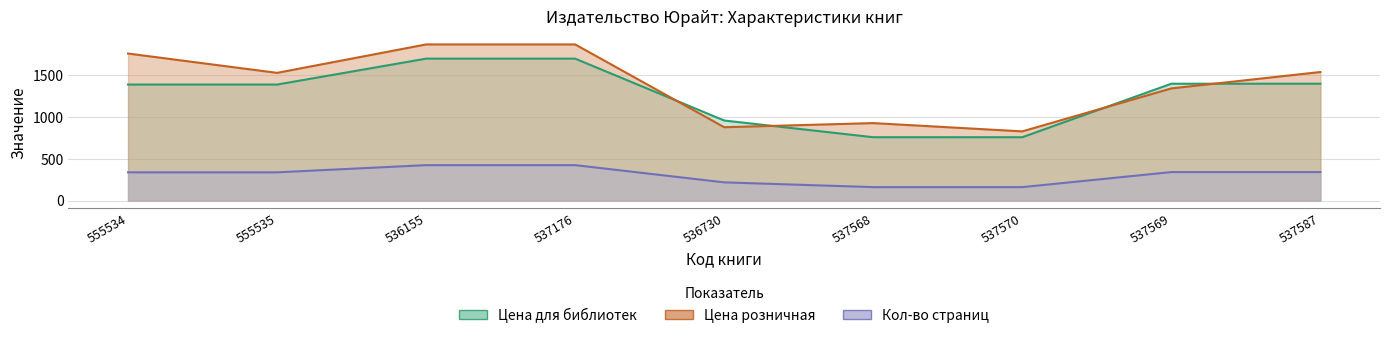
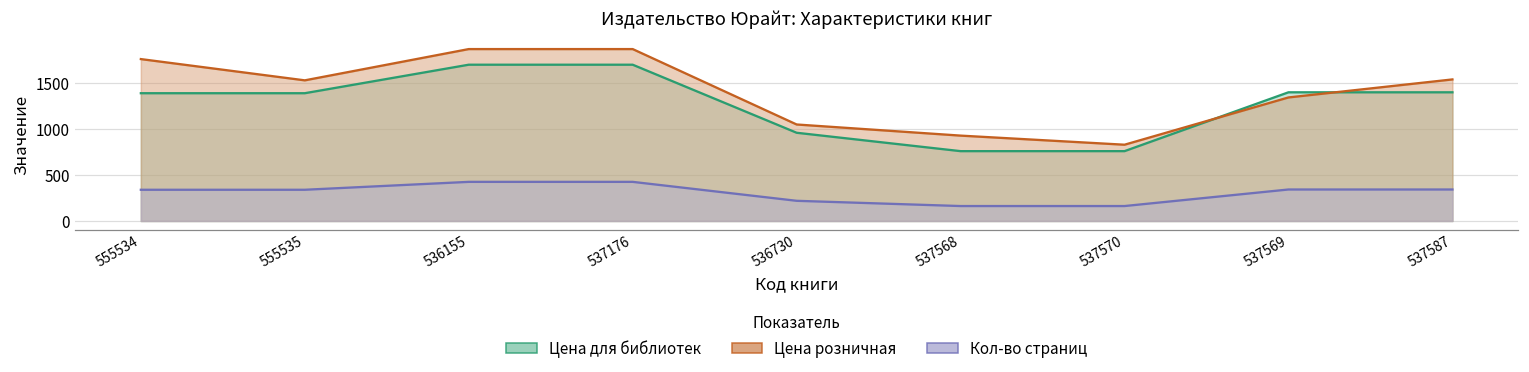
  {
    "Цена розничная": {
      "555534": 1800,
      "555535": 1500,
      "536155": 1900,
      "537176": 1900,
-     "536730": 900,
+     "536730": 1000,
      "537568": 900,
      "537570": 800,
      "537569": 1300,
      "537587": 1500
    }
  }
